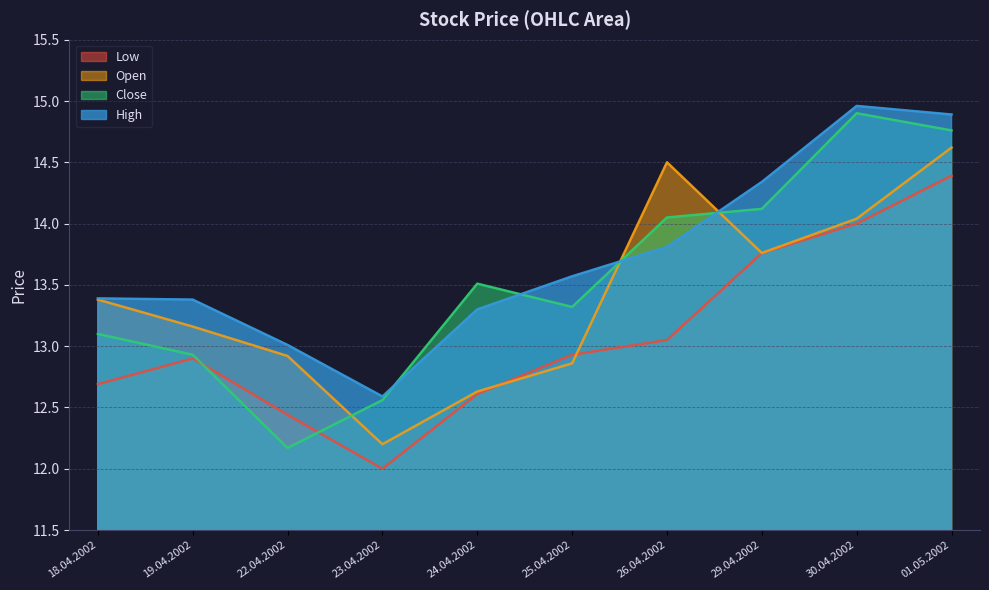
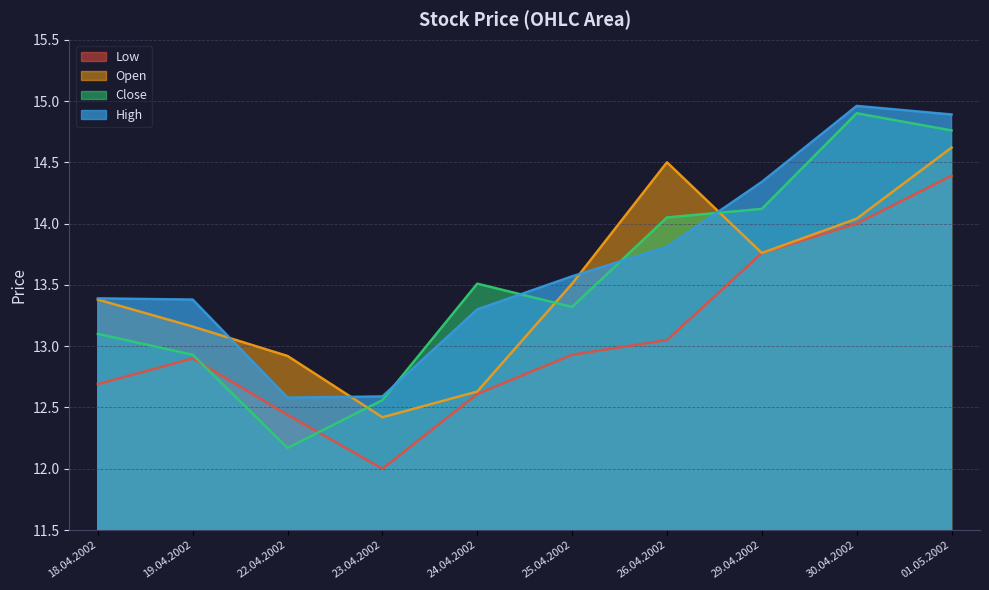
  {
    "Low": {
      "18.04.2002": 12.69,
      "19.04.2002": 12.90,
      "22.04.2002": 12.44,
      "23.04.2002": 12.00,
      "25.04.2002": 12.93,
      "26.04.2002": 13.05,
      "30.04.2002": 14.00,
      "01.05.2002": 14.39
    },
    "Open": {
      "19.04.2002": 13.16,
      "22.04.2002": 12.92,
-     "23.04.2002": 12.20,
-     "25.04.2002": 12.86,
+     "23.04.2002": 12.42,
+     "25.04.2002": 13.51,
      "26.04.2002": 14.50,
      "30.04.2002": 14.04,
      "01.05.2002": 14.62
    },
    "Close": {
      "18.04.2002": 13.10,
      "19.04.2002": 12.93,
      "22.04.2002": 12.17,
      "23.04.2002": 12.56,
      "24.04.2002": 13.51,
      "25.04.2002": 13.32,
      "26.04.2002": 14.05,
      "29.04.2002": 14.12,
      "30.04.2002": 14.90,
      "01.05.2002": 14.76
    },
    "High": {
      "19.04.2002": 13.38,
-     "22.04.2002": 13.01,
+     "22.04.2002": 12.58,
      "23.04.2002": 12.59,
      "24.04.2002": 13.30,
      "25.04.2002": 13.57,
      "26.04.2002": 13.81,
      "29.04.2002": 14.34,
      "30.04.2002": 14.96,
      "01.05.2002": 14.89
    }
  }
